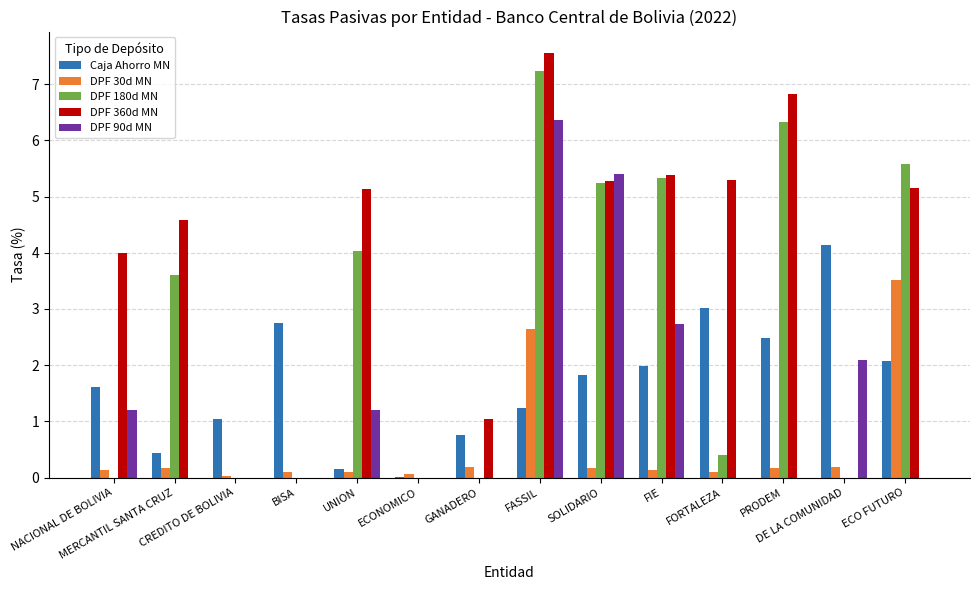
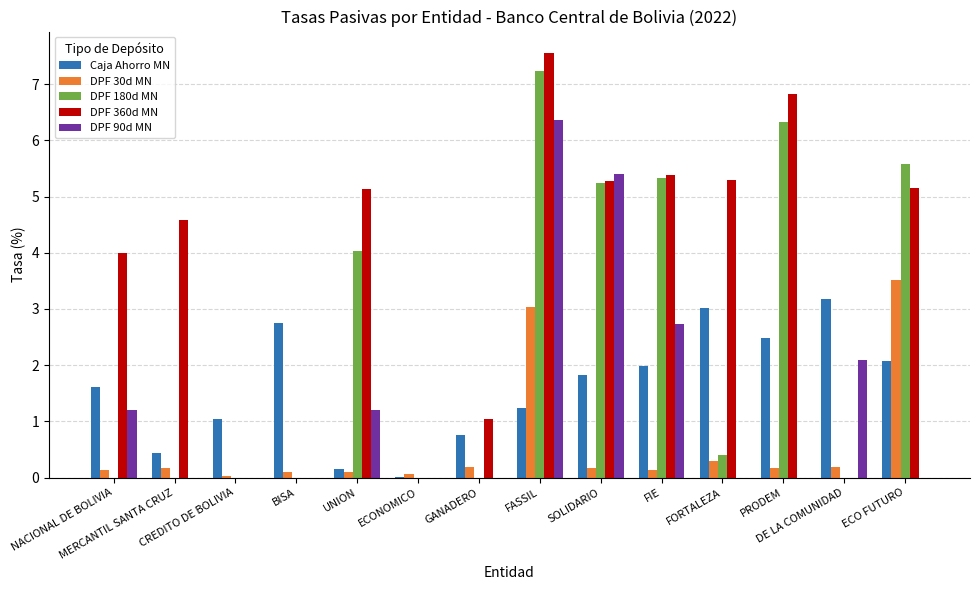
  {
    "Caja Ahorro MN": {
      "NACIONAL DE BOLIVIA": 1.6,
      "MERCANTIL SANTA CRUZ": 0.4,
      "CREDITO DE BOLIVIA": 1.0,
      "BISA": 2.8,
      "UNION": 0.2,
      "GANADERO": 0.8,
      "FASSIL": 1.2,
      "SOLIDARIO": 1.8,
      "FIE": 2.0,
      "FORTALEZA": 3.0,
      "PRODEM": 2.5,
-     "DE LA COMUNIDAD": 4.1,
+     "DE LA COMUNIDAD": 3.2,
      "ECO FUTURO": 2.1
    },
    "DPF 30d MN": {
      "NACIONAL DE BOLIVIA": 0.1,
      "MERCANTIL SANTA CRUZ": 0.2,
      "BISA": 0.1,
      "UNION": 0.1,
      "ECONOMICO": 0.1,
      "GANADERO": 0.2,
-     "FASSIL": 2.6,
+     "FASSIL": 3.0,
      "SOLIDARIO": 0.2,
      "FIE": 0.1,
-     "FORTALEZA": 0.1,
+     "FORTALEZA": 0.3,
      "PRODEM": 0.2,
      "DE LA COMUNIDAD": 0.2,
      "ECO FUTURO": 3.5
    },
    "DPF 180d MN": {
      "NACIONAL DE BOLIVIA": 0.0,
-     "MERCANTIL SANTA CRUZ": 3.6,
+     "MERCANTIL SANTA CRUZ": 0.0,
      "CREDITO DE BOLIVIA": 0.0,
      "BISA": 0.0,
      "UNION": 4.0,
      "ECONOMICO": 0.0,
      "GANADERO": 0.0,
      "FASSIL": 7.2,
      "SOLIDARIO": 5.2,
      "FIE": 5.3,
      "FORTALEZA": 0.4,
      "PRODEM": 6.3,
      "DE LA COMUNIDAD": 0.0,
      "ECO FUTURO": 5.6
    },
    "DPF 360d MN": {
      "NACIONAL DE BOLIVIA": 4.0,
      "MERCANTIL SANTA CRUZ": 4.6,
      "CREDITO DE BOLIVIA": 0.0,
      "BISA": 0.0,
      "UNION": 5.1,
      "ECONOMICO": 0.0,
      "GANADERO": 1.0,
      "FASSIL": 7.6,
      "SOLIDARIO": 5.3,
      "FIE": 5.4,
      "FORTALEZA": 5.3,
      "PRODEM": 6.8,
      "DE LA COMUNIDAD": 0.0,
      "ECO FUTURO": 5.2
    },
    "DPF 90d MN": {
      "NACIONAL DE BOLIVIA": 1.2,
      "MERCANTIL SANTA CRUZ": 0.0,
      "CREDITO DE BOLIVIA": 0.0,
      "BISA": 0.0,
      "UNION": 1.2,
      "ECONOMICO": 0.0,
      "GANADERO": 0.0,
      "FASSIL": 6.4,
      "SOLIDARIO": 5.4,
      "FIE": 2.7,
      "FORTALEZA": 0.0,
      "PRODEM": 0.0,
      "DE LA COMUNIDAD": 2.1,
      "ECO FUTURO": 0.0
    }
  }
